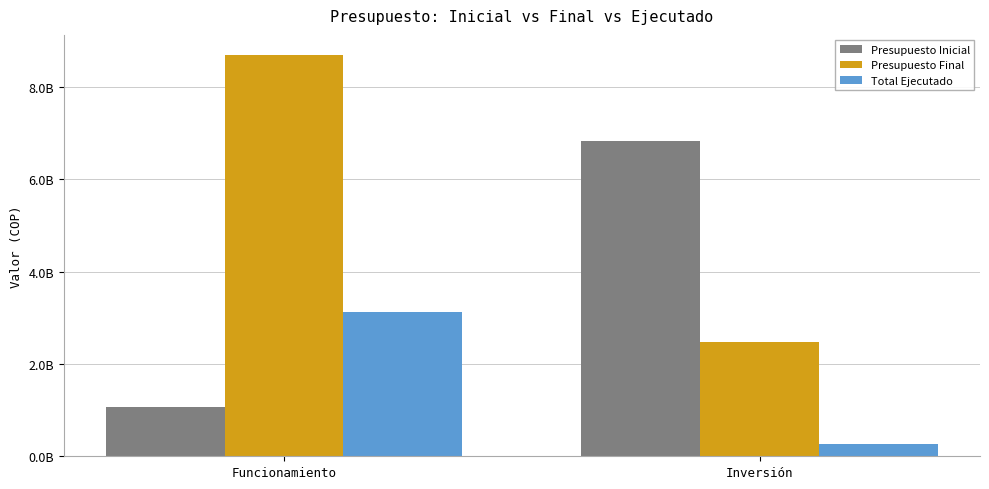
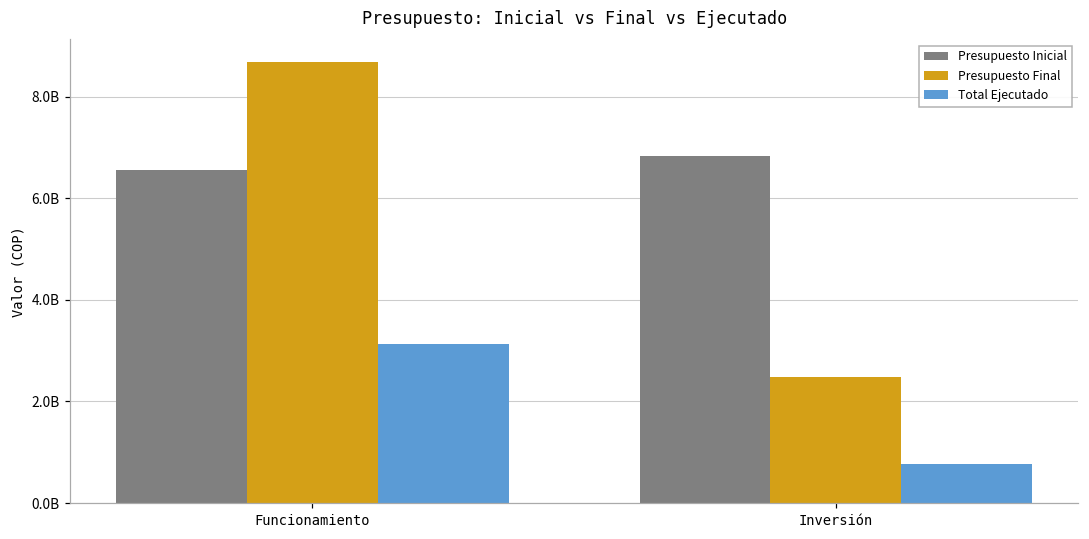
  {
    "Presupuesto Inicial": {
-     "Funcionamiento": 1100000000,
+     "Funcionamiento": 6500000000,
      "Inversión": 6800000000
    },
    "Presupuesto Final": {
      "Funcionamiento": 8700000000,
      "Inversión": 2500000000
    },
    "Total Ejecutado": {
      "Funcionamiento": 3100000000,
-     "Inversión": 300000000
+     "Inversión": 800000000
    }
  }
